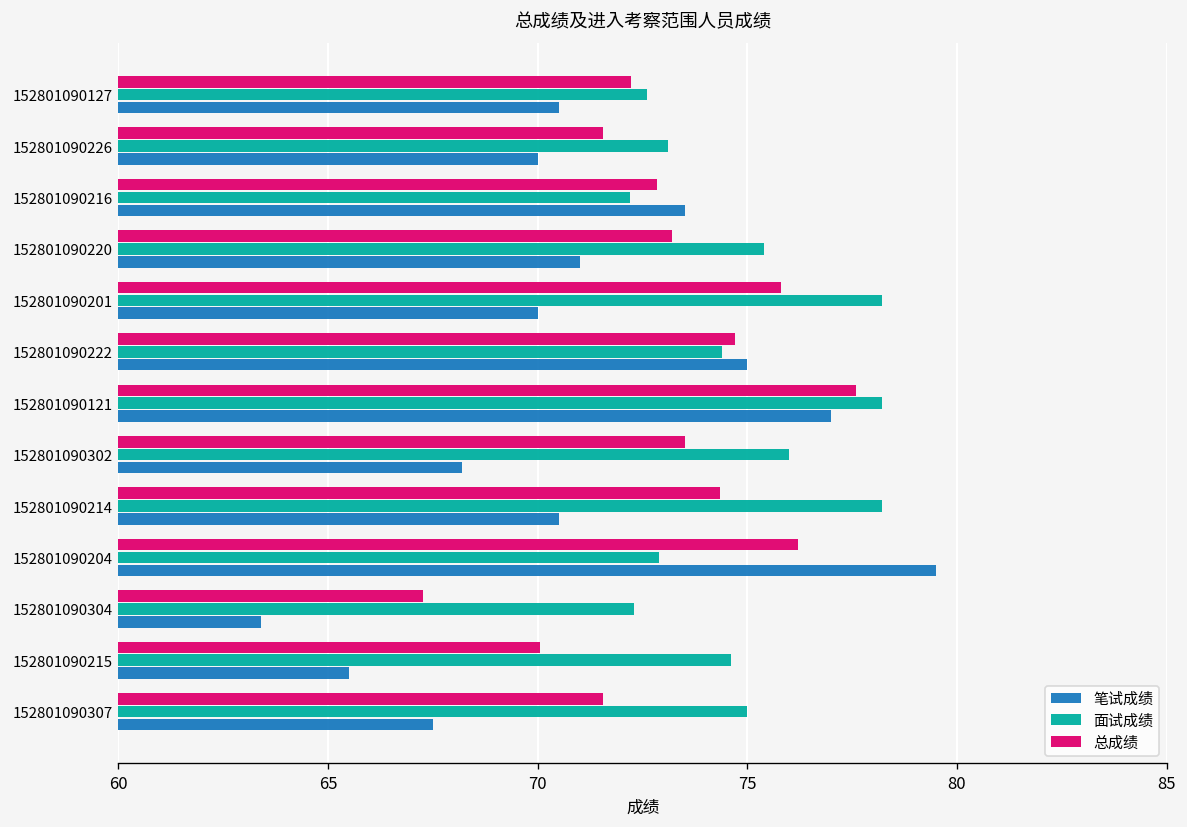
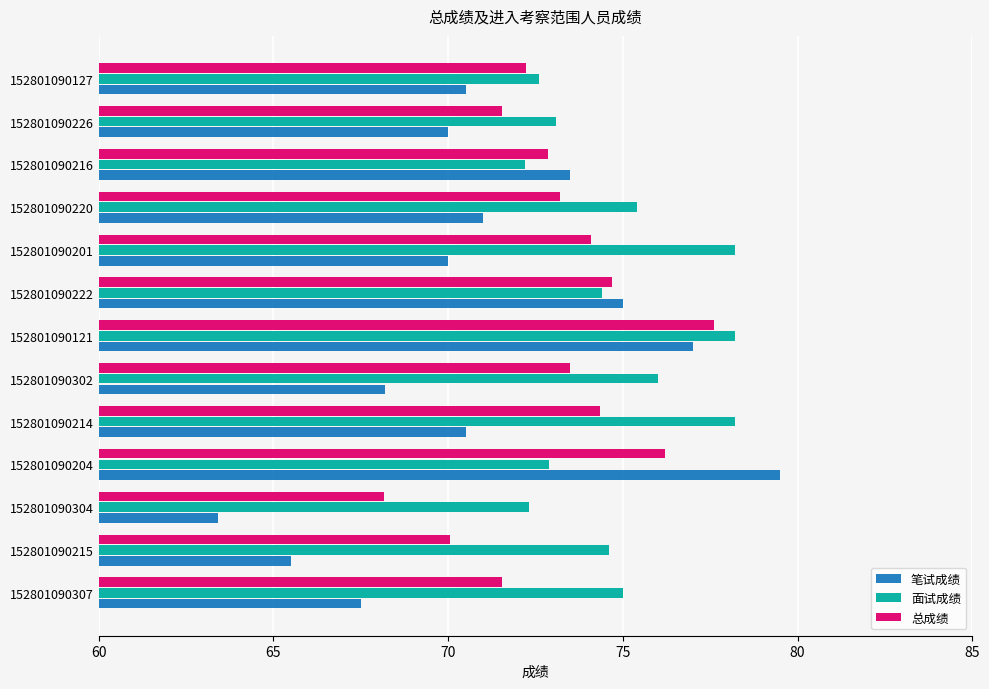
  {
    "笔试成绩": {
      "152801090127": 70.5,
      "152801090226": 70.0,
      "152801090216": 73.5,
      "152801090220": 71.0,
      "152801090201": 70.0,
      "152801090222": 75.0,
      "152801090121": 77.0,
      "152801090302": 68.2,
      "152801090214": 70.5,
      "152801090204": 79.5,
      "152801090304": 63.4,
      "152801090215": 65.5,
      "152801090307": 67.5
    },
    "面试成绩": {
      "152801090127": 72.6,
      "152801090226": 73.1,
      "152801090216": 72.2,
      "152801090220": 75.4,
      "152801090201": 78.2,
      "152801090222": 74.4,
      "152801090121": 78.2,
      "152801090302": 76.0,
      "152801090214": 78.2,
      "152801090204": 72.9,
      "152801090304": 72.3,
      "152801090215": 74.6,
      "152801090307": 75.0
    },
    "总成绩": {
      "152801090127": 72.2,
      "152801090226": 71.6,
      "152801090216": 72.9,
      "152801090220": 73.2,
-     "152801090201": 75.8,
+     "152801090201": 74.1,
      "152801090222": 74.7,
      "152801090121": 77.6,
      "152801090302": 73.5,
      "152801090214": 74.4,
      "152801090204": 76.2,
-     "152801090304": 67.3,
+     "152801090304": 68.2,
      "152801090215": 70.1,
      "152801090307": 71.6
    }
  }
